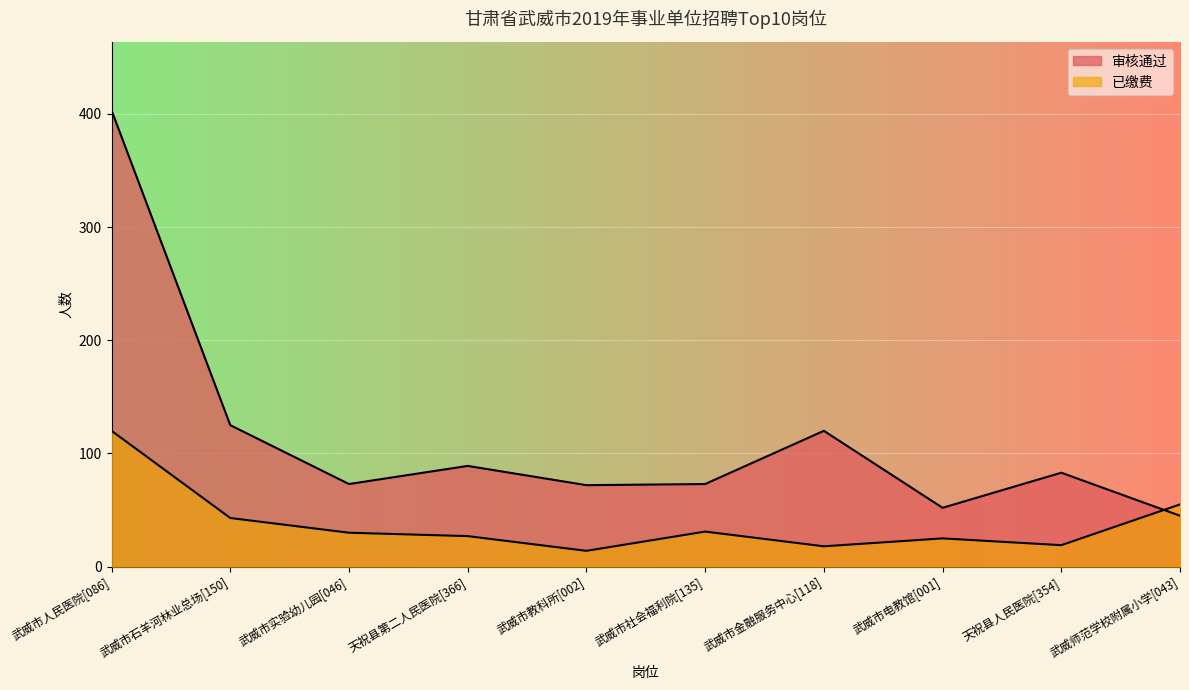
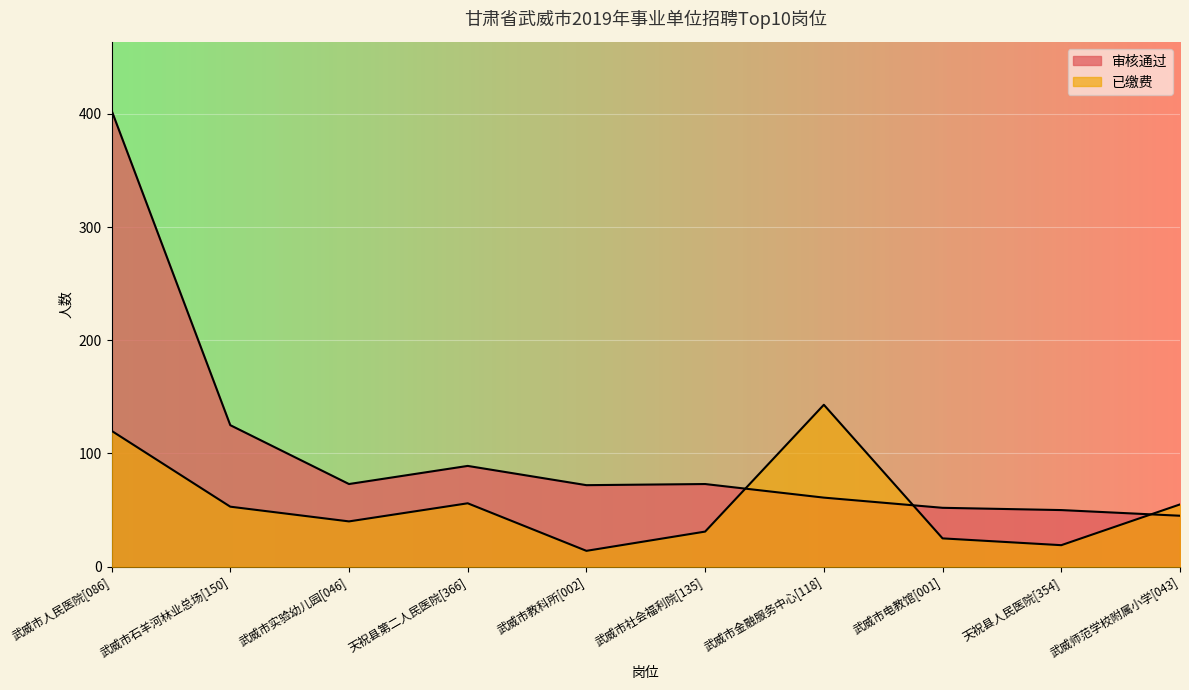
  {
    "审核通过": {
      "武威市人民医院[086]": 403,
      "武威市石羊河林业总场[150]": 125,
      "武威市实验幼儿园[046]": 73,
      "天祝县第二人民医院[366]": 89,
      "武威市教科所[002]": 72,
      "武威市社会福利院[135]": 73,
-     "武威市金融服务中心[118]": 120,
+     "武威市金融服务中心[118]": 61,
      "武威市电教馆[001]": 52,
-     "天祝县人民医院[354]": 83,
+     "天祝县人民医院[354]": 50,
      "武威师范学校附属小学[043]": 45
    },
    "已缴费": {
      "武威市人民医院[086]": 120,
-     "武威市石羊河林业总场[150]": 43,
-     "武威市实验幼儿园[046]": 30,
-     "天祝县第二人民医院[366]": 27,
+     "武威市石羊河林业总场[150]": 53,
+     "武威市实验幼儿园[046]": 40,
+     "天祝县第二人民医院[366]": 56,
      "武威市教科所[002]": 14,
      "武威市社会福利院[135]": 31,
-     "武威市金融服务中心[118]": 18,
+     "武威市金融服务中心[118]": 143,
      "武威市电教馆[001]": 25,
      "天祝县人民医院[354]": 19,
      "武威师范学校附属小学[043]": 55
    }
  }
